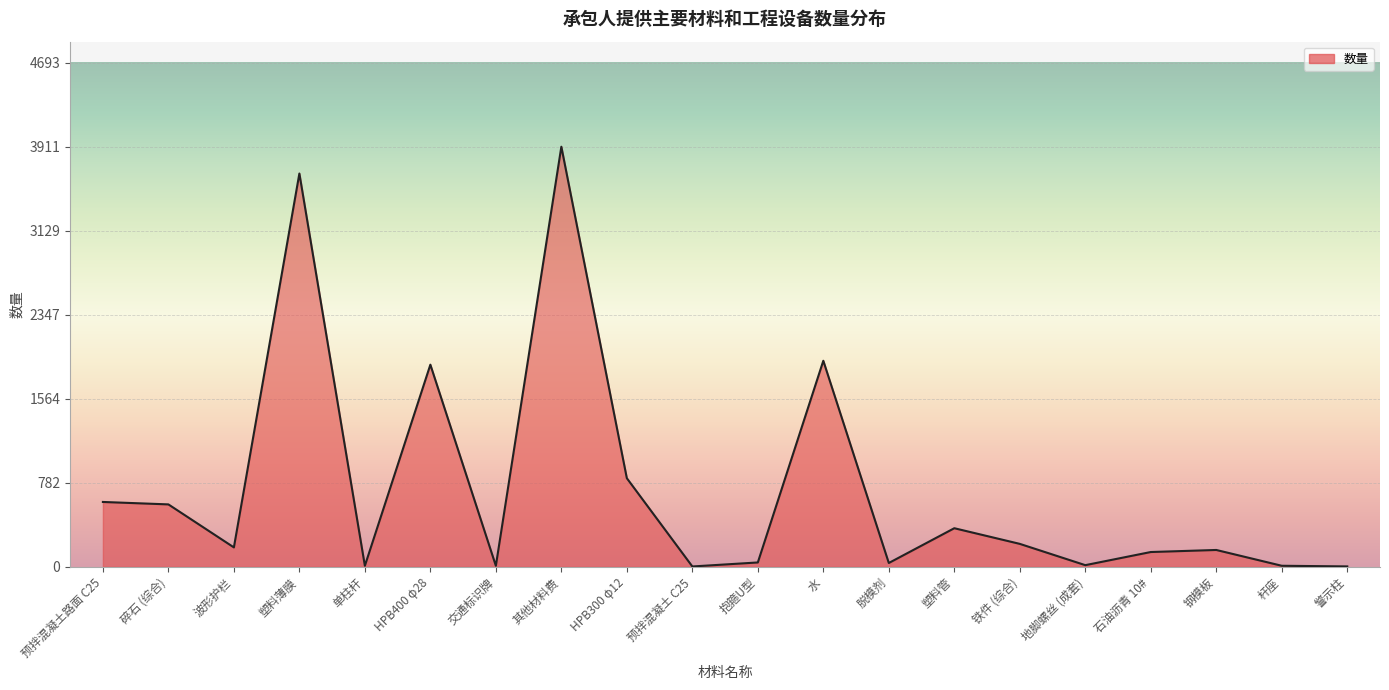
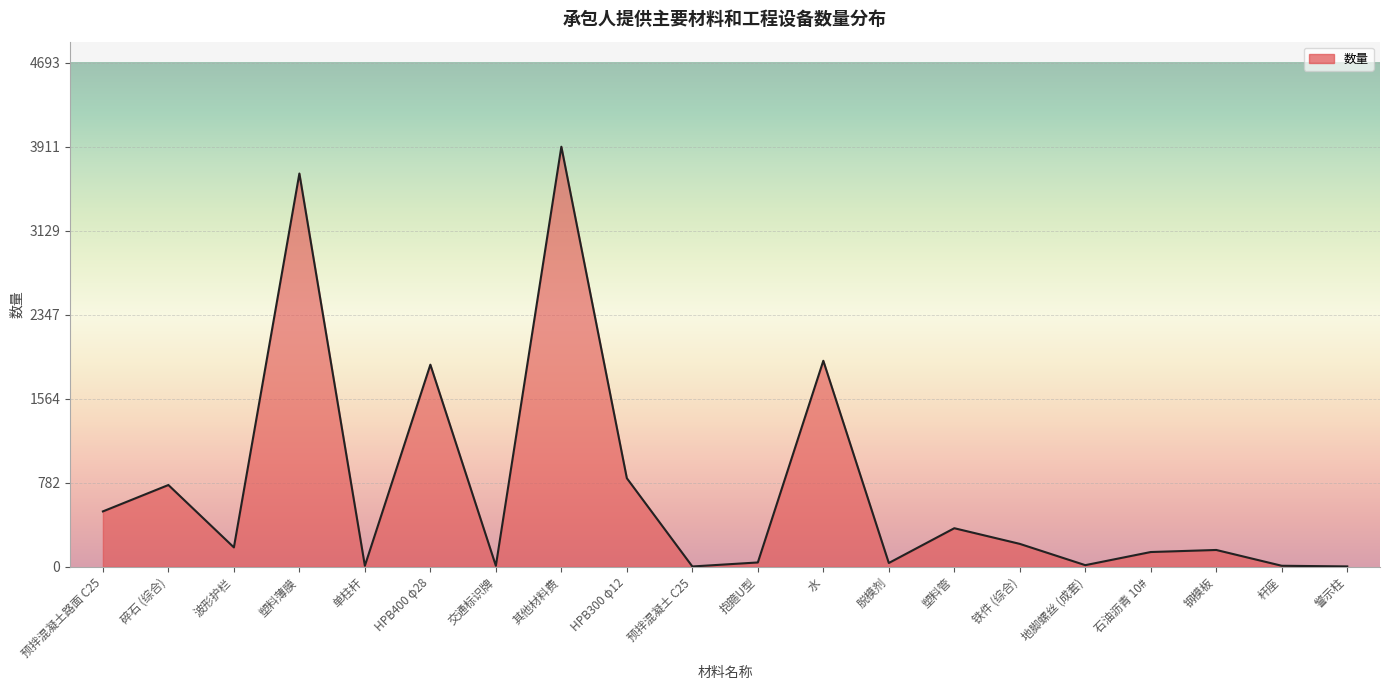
  {
-   "预拌混凝土路面 C25": 600,
-   "碎石 (综合)": 580,
+   "预拌混凝土路面 C25": 520,
+   "碎石 (综合)": 760,
    "波形护栏": 180,
    "塑料薄膜": 3660,
    "单柱杆": 10,
    "HPB400 φ28": 1880,
    "交通标识牌": 10,
    "其他材料费": 3910,
    "HPB300 φ12": 830,
    "预拌混凝土 C25": 0,
    "抱箍U型": 40,
    "水": 1920,
    "脱模剂": 40,
    "塑料管": 360,
    "铁件 (综合)": 210,
    "地脚螺丝 (成套)": 20,
    "石油沥青 10#": 140,
    "钢模板": 160,
    "杆座": 10,
    "警示柱": 0
  }
